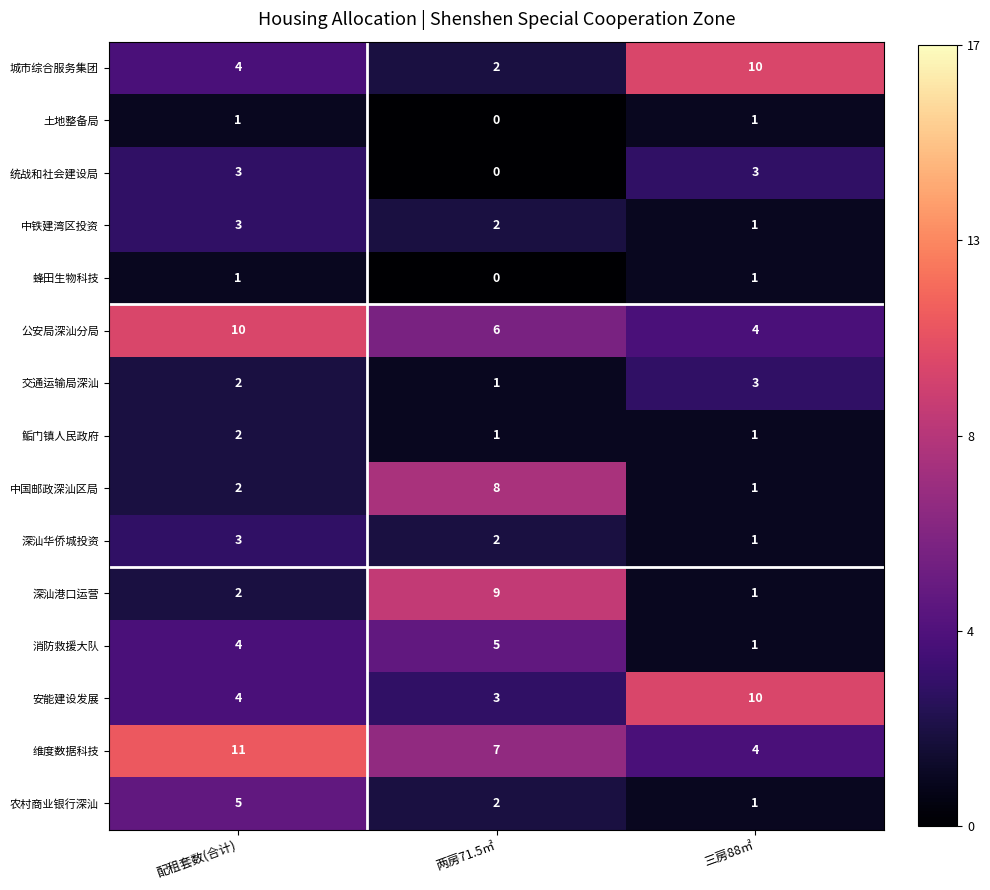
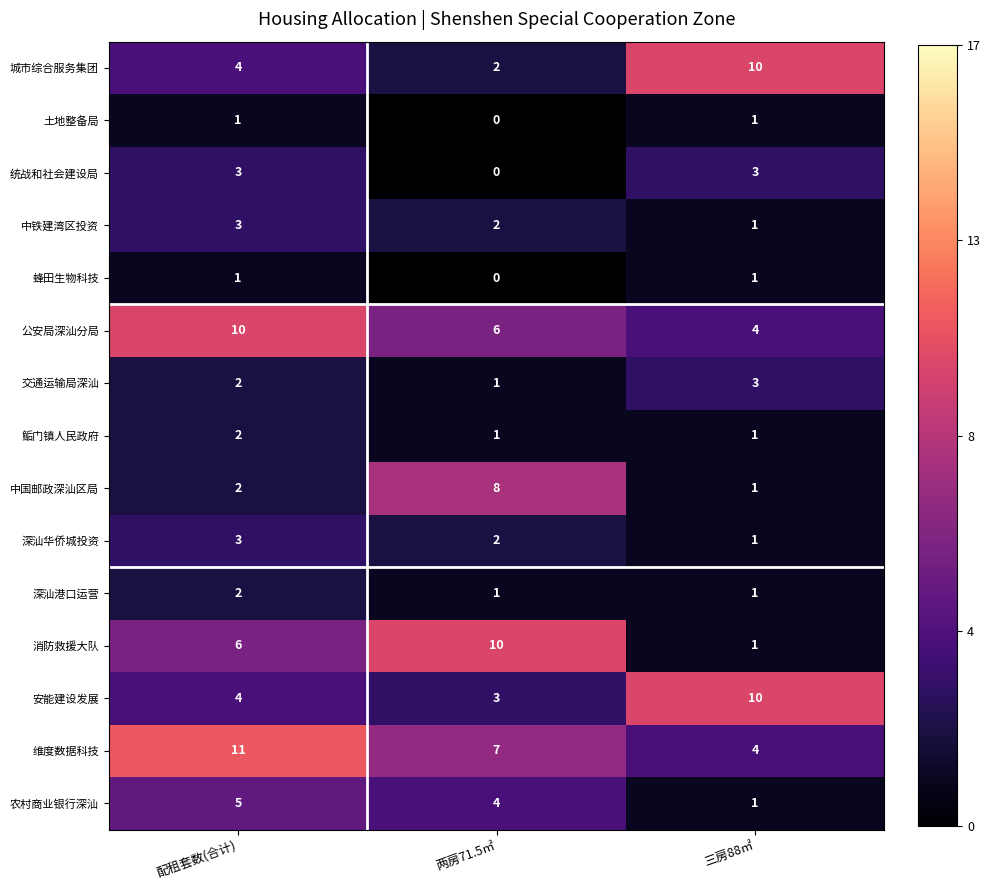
  {
    "城市综合服务集团": {
      "配租套数(合计)": 4,
      "两房71.5㎡": 2,
      "三房88㎡": 10
    },
    "土地整备局": {
      "配租套数(合计)": 1,
      "两房71.5㎡": 0,
      "三房88㎡": 1
    },
    "统战和社会建设局": {
      "配租套数(合计)": 3,
      "两房71.5㎡": 0,
      "三房88㎡": 3
    },
    "中铁建湾区投资": {
      "配租套数(合计)": 3,
      "两房71.5㎡": 2,
      "三房88㎡": 1
    },
    "蜂田生物科技": {
      "配租套数(合计)": 1,
      "两房71.5㎡": 0,
      "三房88㎡": 1
    },
    "公安局深汕分局": {
      "配租套数(合计)": 10,
      "两房71.5㎡": 6,
      "三房88㎡": 4
    },
    "交通运输局深汕": {
      "配租套数(合计)": 2,
      "两房71.5㎡": 1,
      "三房88㎡": 3
    },
    "鲘门镇人民政府": {
      "配租套数(合计)": 2,
      "两房71.5㎡": 1,
      "三房88㎡": 1
    },
    "中国邮政深汕区局": {
      "配租套数(合计)": 2,
      "两房71.5㎡": 8,
      "三房88㎡": 1
    },
    "深汕华侨城投资": {
      "配租套数(合计)": 3,
      "两房71.5㎡": 2,
      "三房88㎡": 1
    },
    "深汕港口运营": {
      "配租套数(合计)": 2,
-     "两房71.5㎡": 9,
+     "两房71.5㎡": 1,
      "三房88㎡": 1
    },
    "消防救援大队": {
-     "配租套数(合计)": 4,
-     "两房71.5㎡": 5,
+     "配租套数(合计)": 6,
+     "两房71.5㎡": 10,
      "三房88㎡": 1
    },
    "安能建设发展": {
      "配租套数(合计)": 4,
      "两房71.5㎡": 3,
      "三房88㎡": 10
    },
    "维度数据科技": {
      "配租套数(合计)": 11,
      "两房71.5㎡": 7,
      "三房88㎡": 4
    },
    "农村商业银行深汕": {
      "配租套数(合计)": 5,
-     "两房71.5㎡": 2,
+     "两房71.5㎡": 4,
      "三房88㎡": 1
    }
  }
